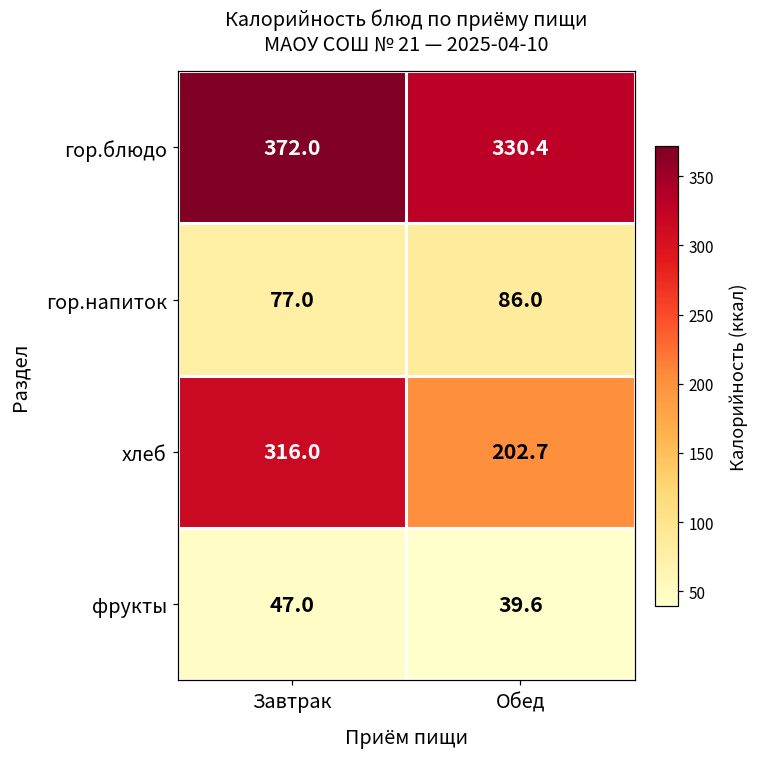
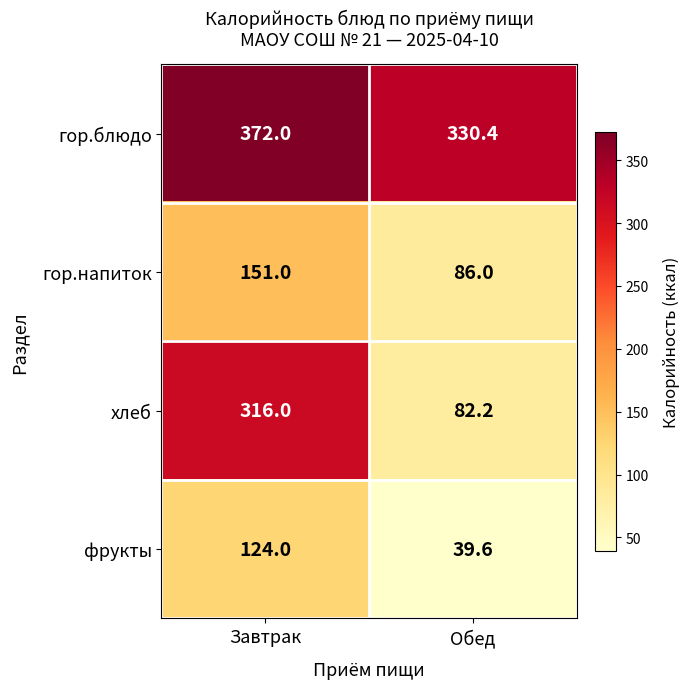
  {
    "гор.блюдо": {
      "Завтрак": 372.0,
      "Обед": 330.4
    },
    "гор.напиток": {
-     "Завтрак": 77.0,
+     "Завтрак": 151.0,
      "Обед": 86.0
    },
    "хлеб": {
      "Завтрак": 316.0,
-     "Обед": 202.7
+     "Обед": 82.2
    },
    "фрукты": {
-     "Завтрак": 47.0,
+     "Завтрак": 124.0,
      "Обед": 39.6
    }
  }
